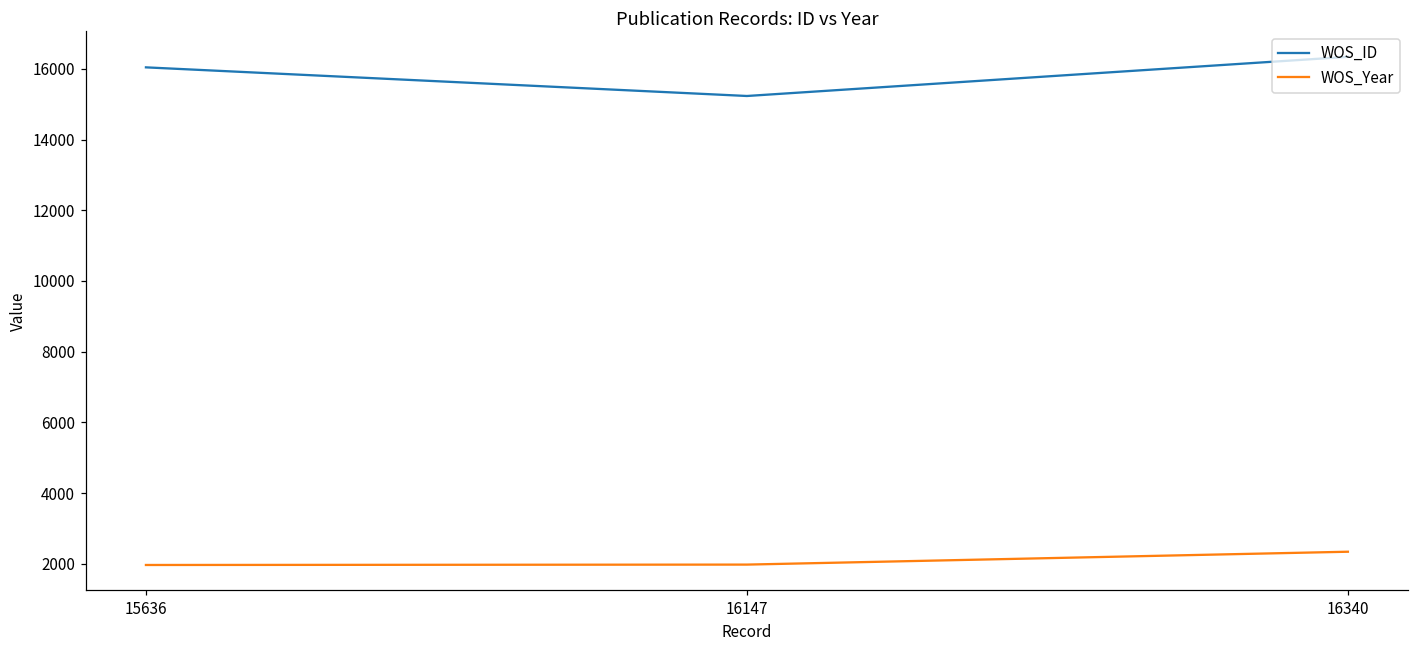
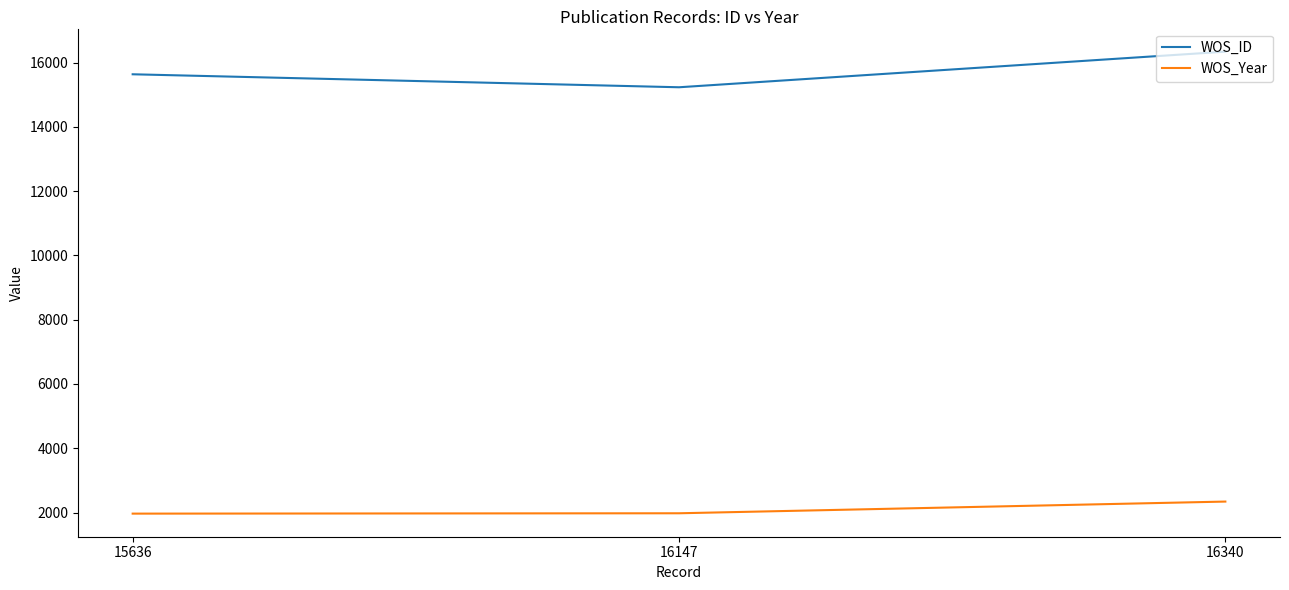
  {
    "WOS_ID": {
-     "15636": 16000,
+     "15636": 15600,
      "16147": 15200
    },
    "WOS_Year": {
      "15636": 2000,
      "16147": 2000,
      "16340": 2300
    }
  }
